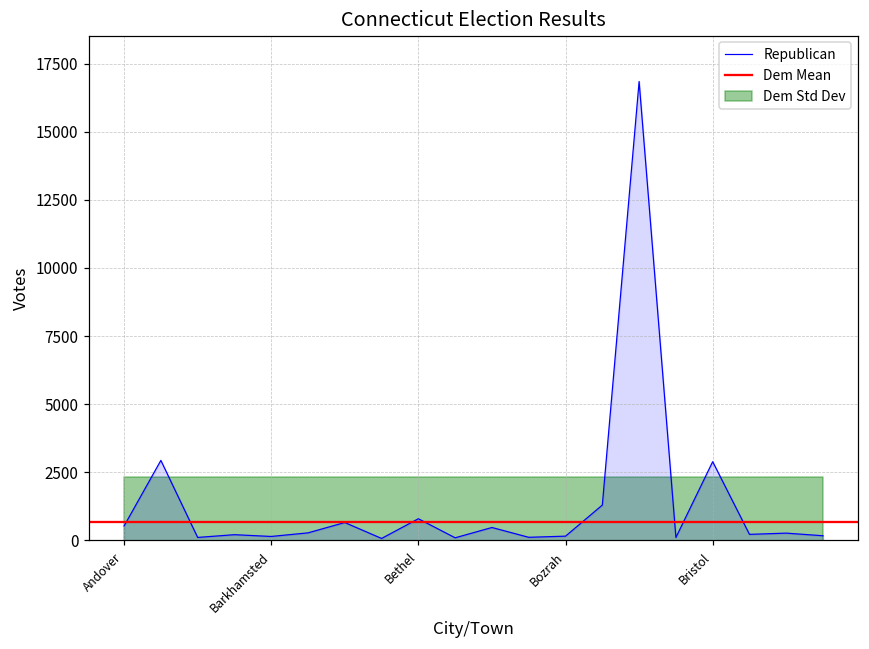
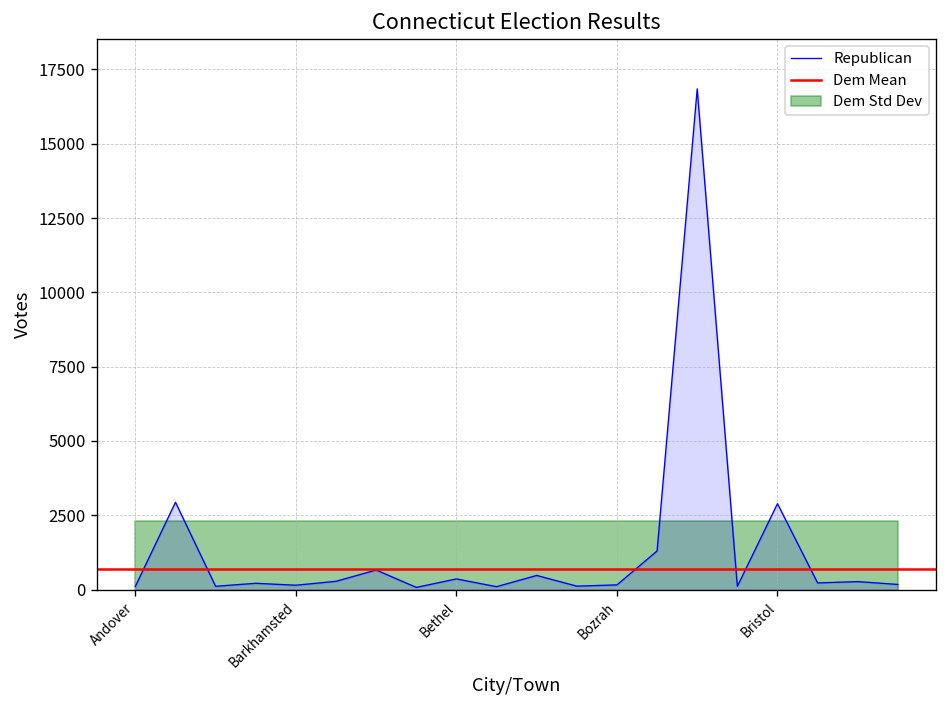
  {
    "Republican": {
-     "Andover": 500,
+     "Andover": 100,
      "Barkhamsted": 100,
-     "Bethel": 800,
+     "Bethel": 400,
      "Bozrah": 200,
      "Bristol": 2900
    },
    "Dem Std Dev": {
      "Andover": 2300,
      "Barkhamsted": 2300,
      "Bethel": 2300,
      "Bozrah": 2300,
      "Bristol": 2300
    }
  }
